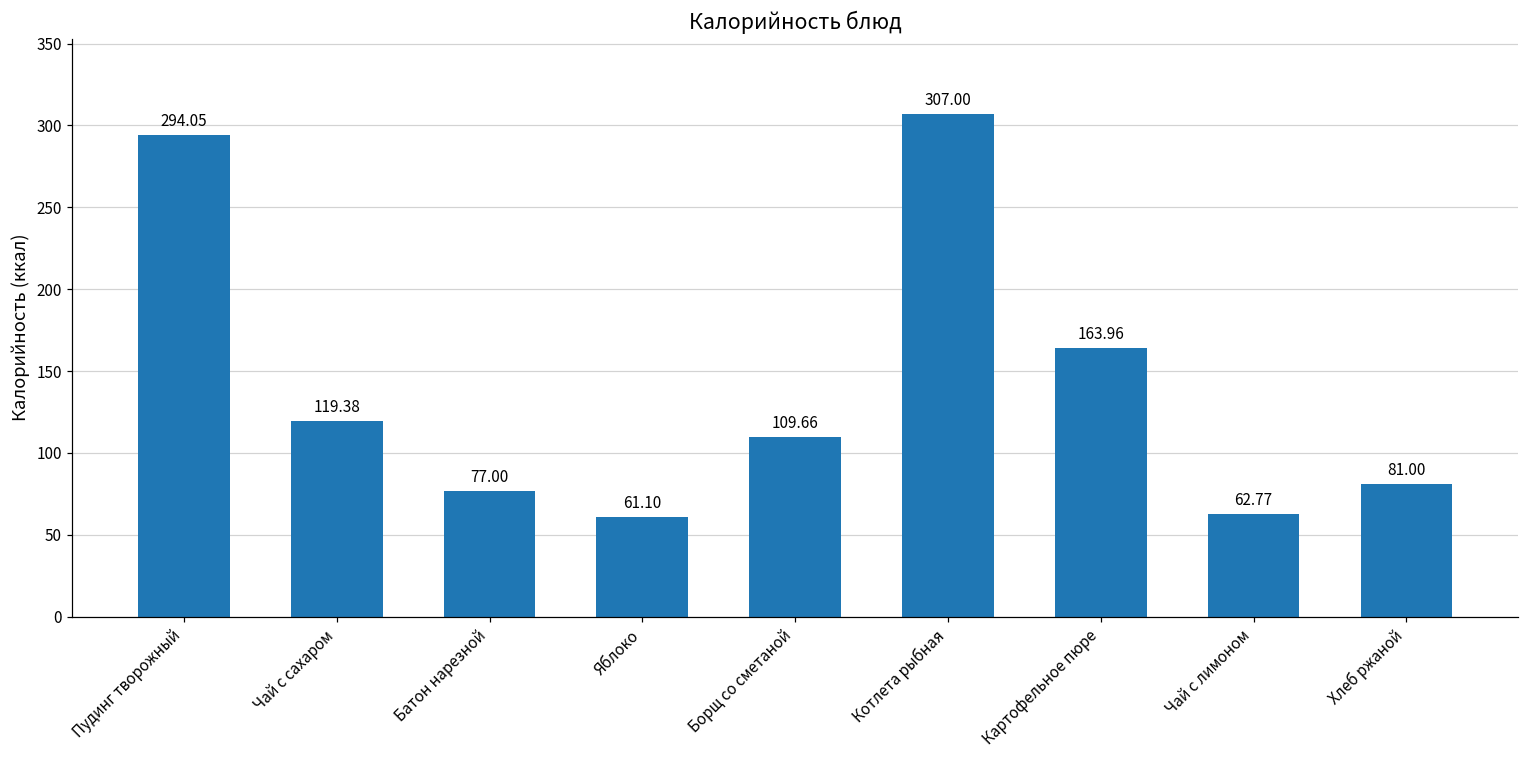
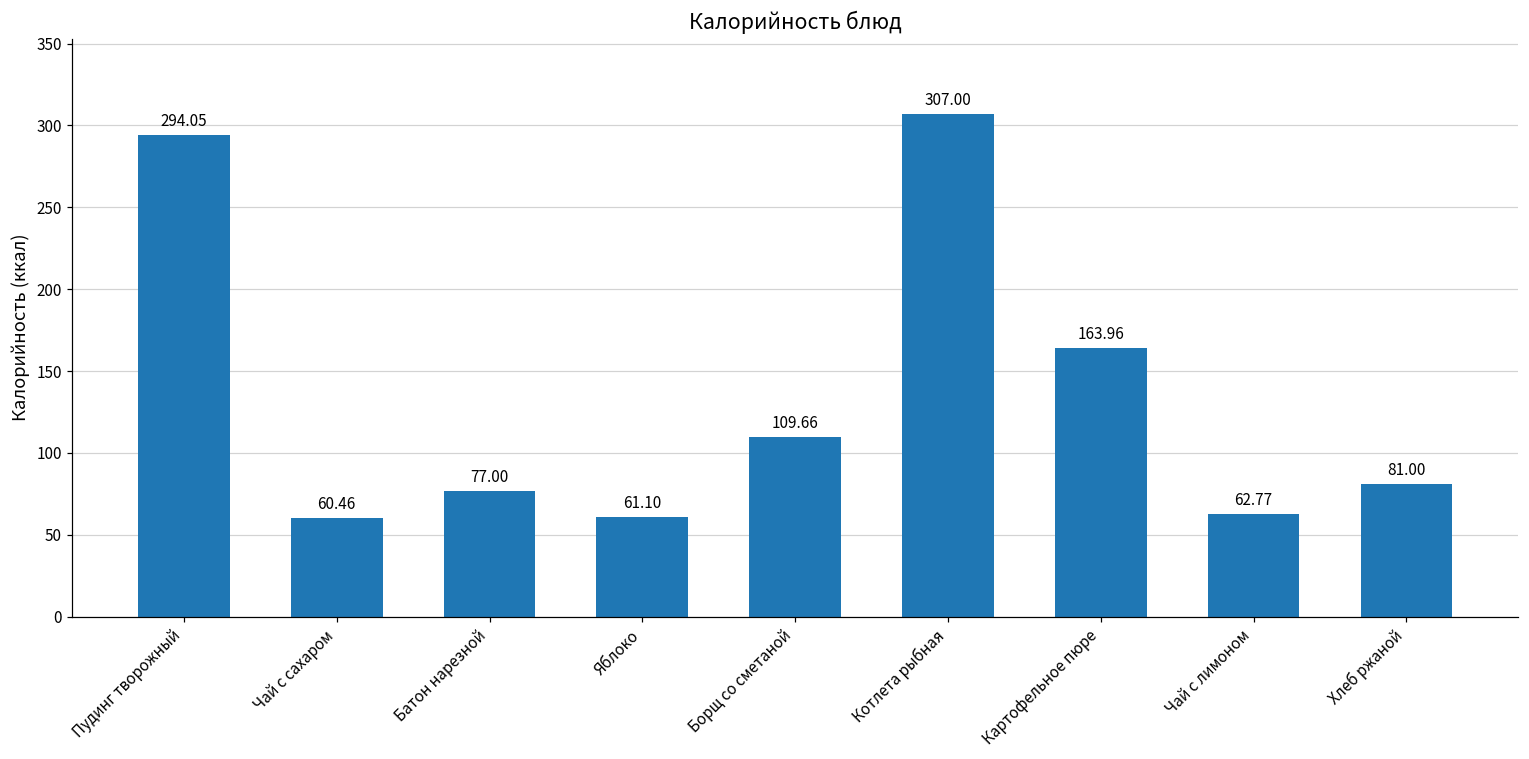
  {
    "Пудинг творожный": 294.05,
-   "Чай с сахаром": 119.38,
+   "Чай с сахаром": 60.46,
    "Батон нарезной": 77.00,
    "Яблоко": 61.10,
    "Борщ со сметаной": 109.66,
    "Котлета рыбная": 307.00,
    "Картофельное пюре": 163.96,
    "Чай с лимоном": 62.77,
    "Хлеб ржаной": 81.00
  }
